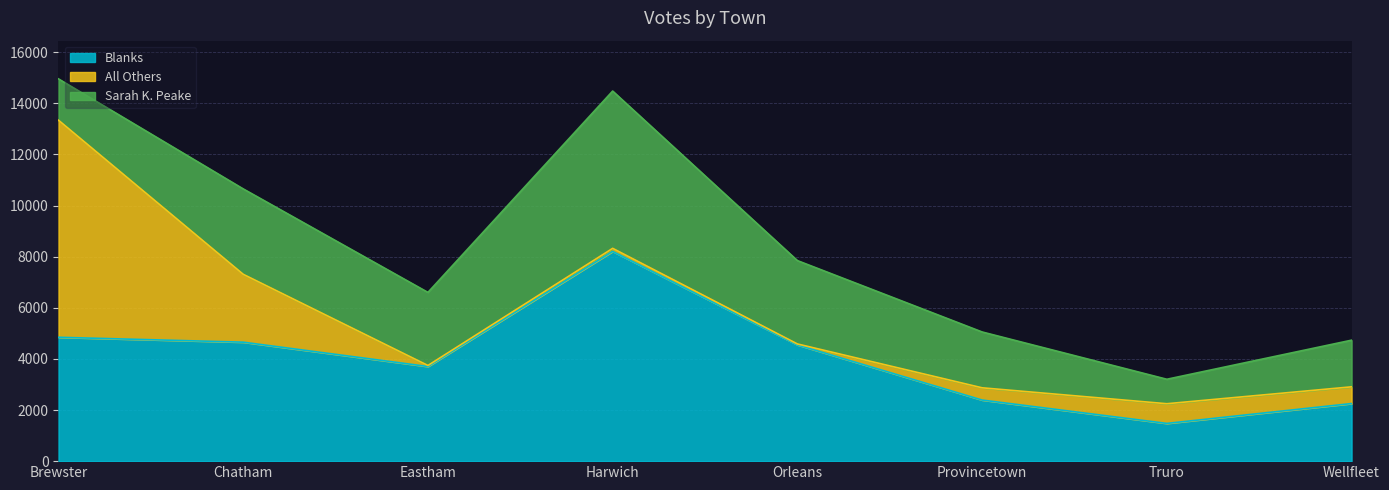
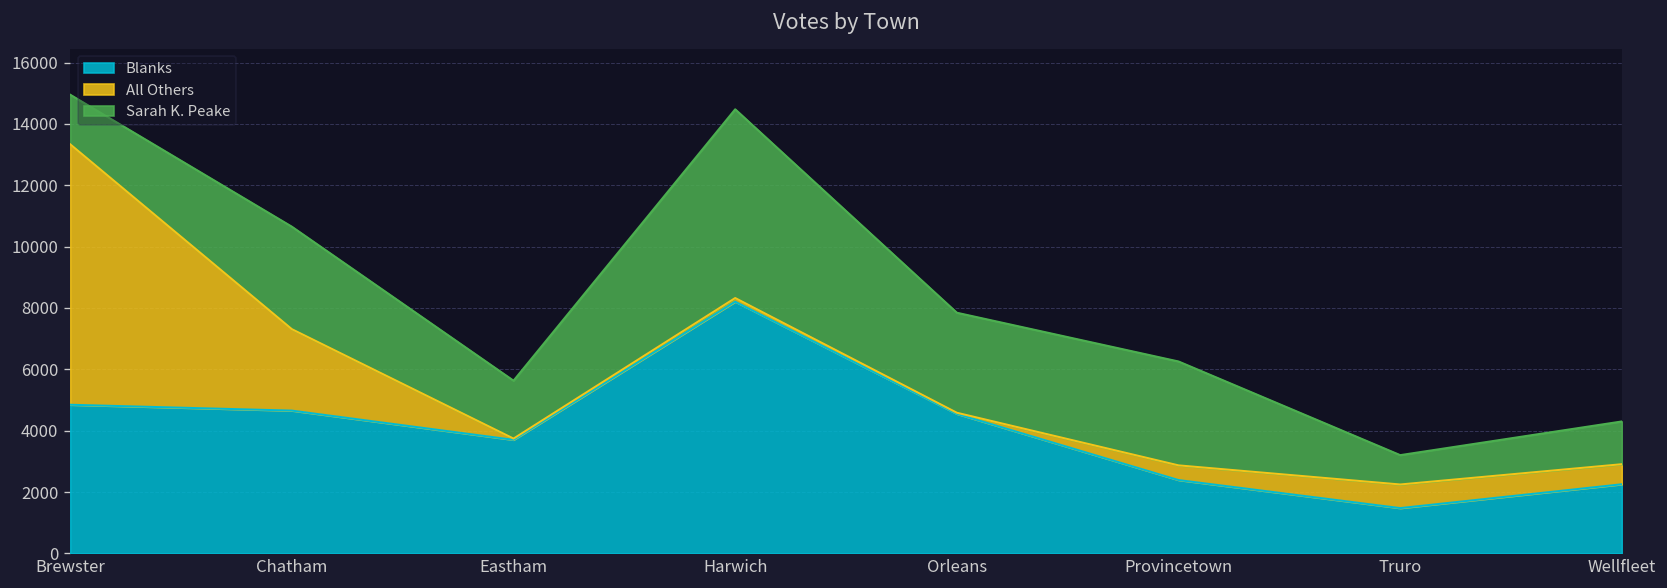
  {
    "Blanks": {
      "Brewster": 4800,
      "Chatham": 4700,
      "Harwich": 8200,
      "Provincetown": 2400,
      "Truro": 1500,
      "Wellfleet": 2300
    },
    "All Others": {
      "Brewster": 8500,
      "Chatham": 2700,
      "Harwich": 100,
      "Provincetown": 500,
      "Truro": 800,
      "Wellfleet": 700
    },
    "Sarah K. Peake": {
      "Brewster": 1600,
      "Chatham": 3300,
-     "Eastham": 2900,
+     "Eastham": 1900,
      "Harwich": 6200,
      "Orleans": 3300,
-     "Provincetown": 2200,
+     "Provincetown": 3400,
      "Truro": 1000,
-     "Wellfleet": 1800
+     "Wellfleet": 1400
    }
  }
